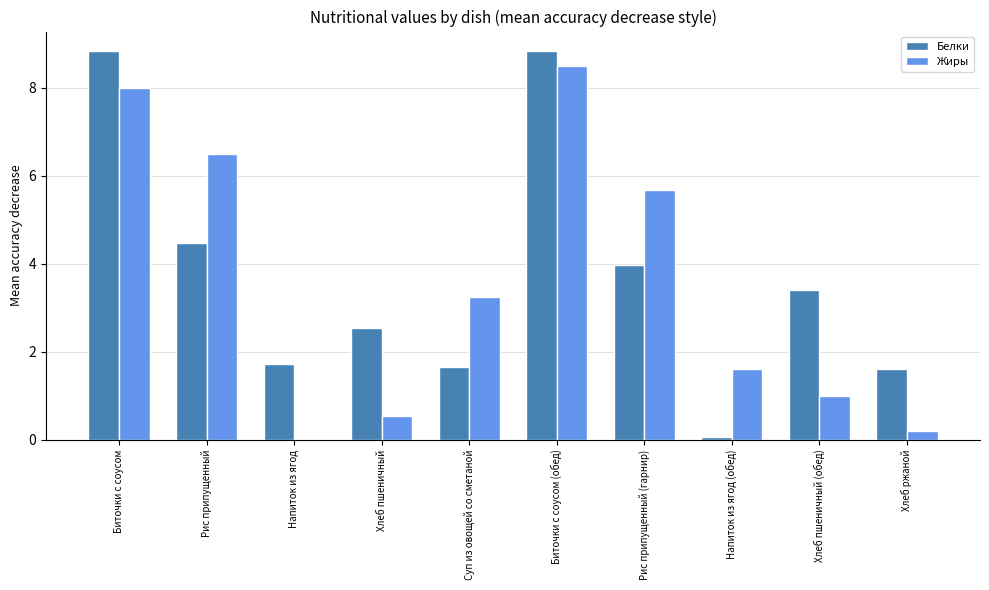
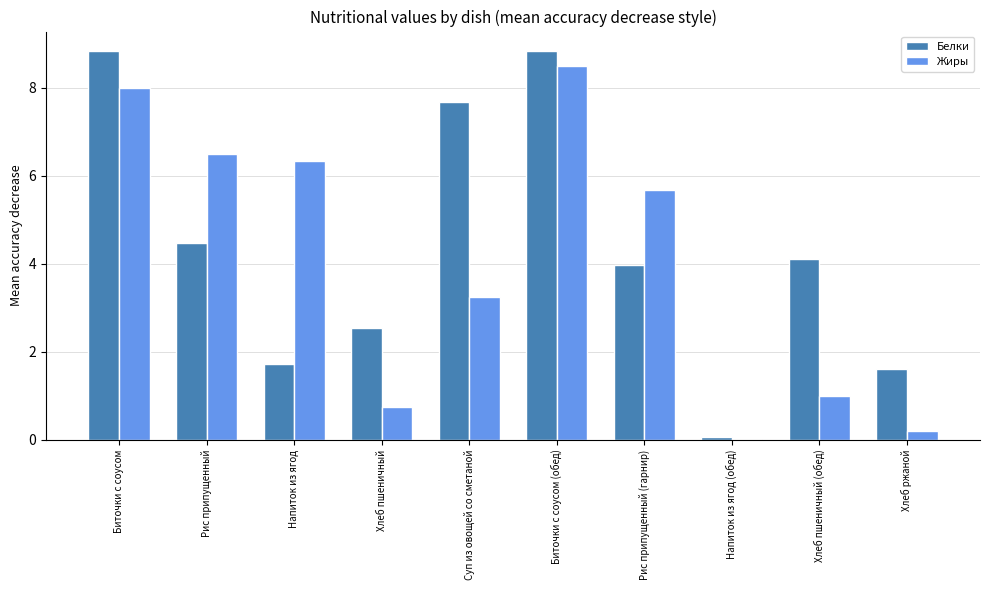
  {
    "Белки": {
      "Биточки с соусом": 8.8,
      "Рис припущенный": 4.5,
      "Напиток из ягод": 1.7,
      "Хлеб пшеничный": 2.6,
-     "Суп из овощей со сметаной": 1.7,
+     "Суп из овощей со сметаной": 7.7,
      "Биточки с соусом (обед)": 8.8,
      "Рис припущенный (гарнир)": 4.0,
      "Напиток из ягод (обед)": 0.1,
-     "Хлеб пшеничный (обед)": 3.4,
+     "Хлеб пшеничный (обед)": 4.1,
      "Хлеб ржаной": 1.6
    },
    "Жиры": {
      "Биточки с соусом": 8.0,
      "Рис припущенный": 6.5,
-     "Напиток из ягод": 0.0,
-     "Хлеб пшеничный": 0.5,
+     "Напиток из ягод": 6.3,
+     "Хлеб пшеничный": 0.8,
      "Суп из овощей со сметаной": 3.3,
      "Биточки с соусом (обед)": 8.5,
      "Рис припущенный (гарнир)": 5.7,
-     "Напиток из ягод (обед)": 1.6,
+     "Напиток из ягод (обед)": 0.0,
      "Хлеб пшеничный (обед)": 1.0,
      "Хлеб ржаной": 0.2
    }
  }
